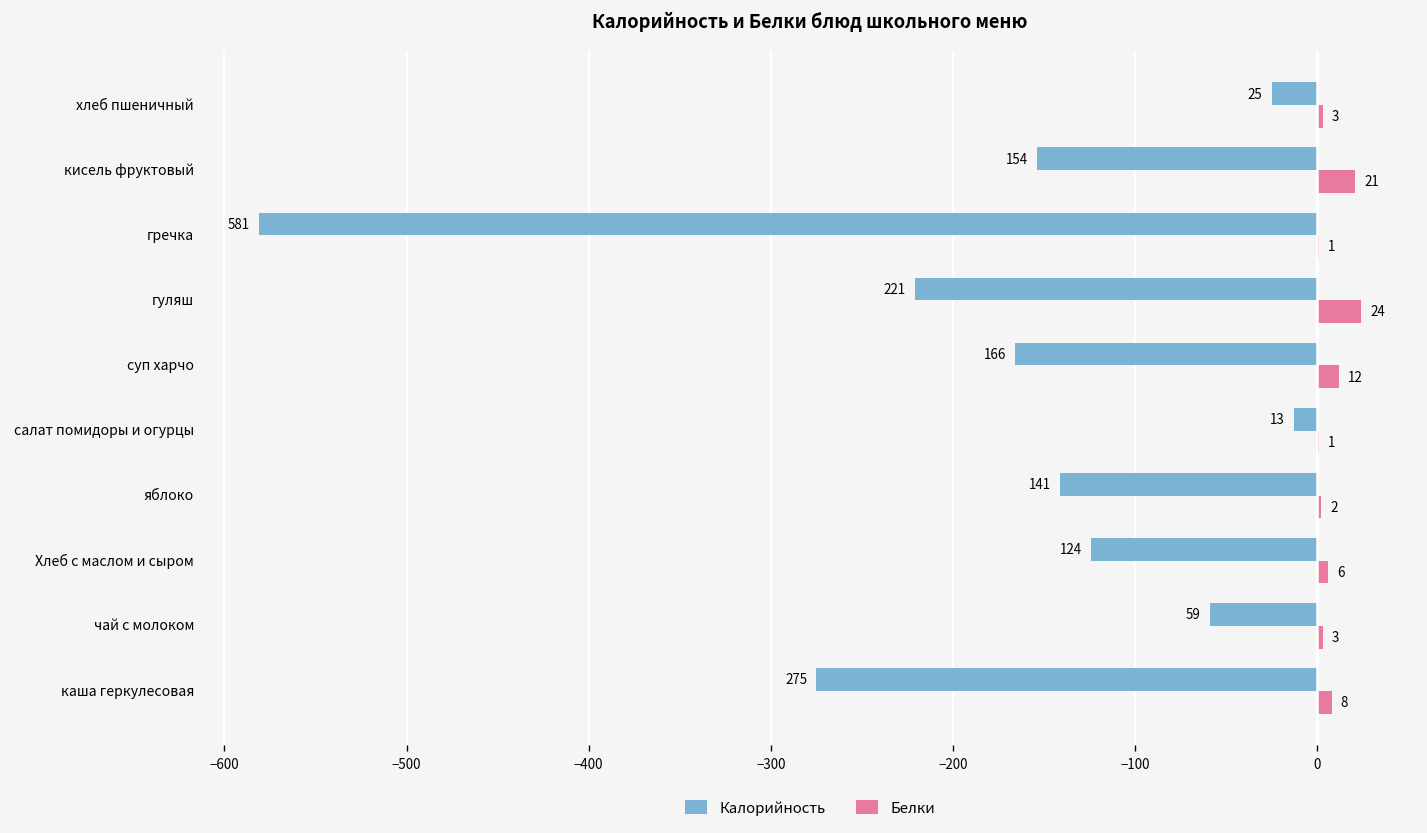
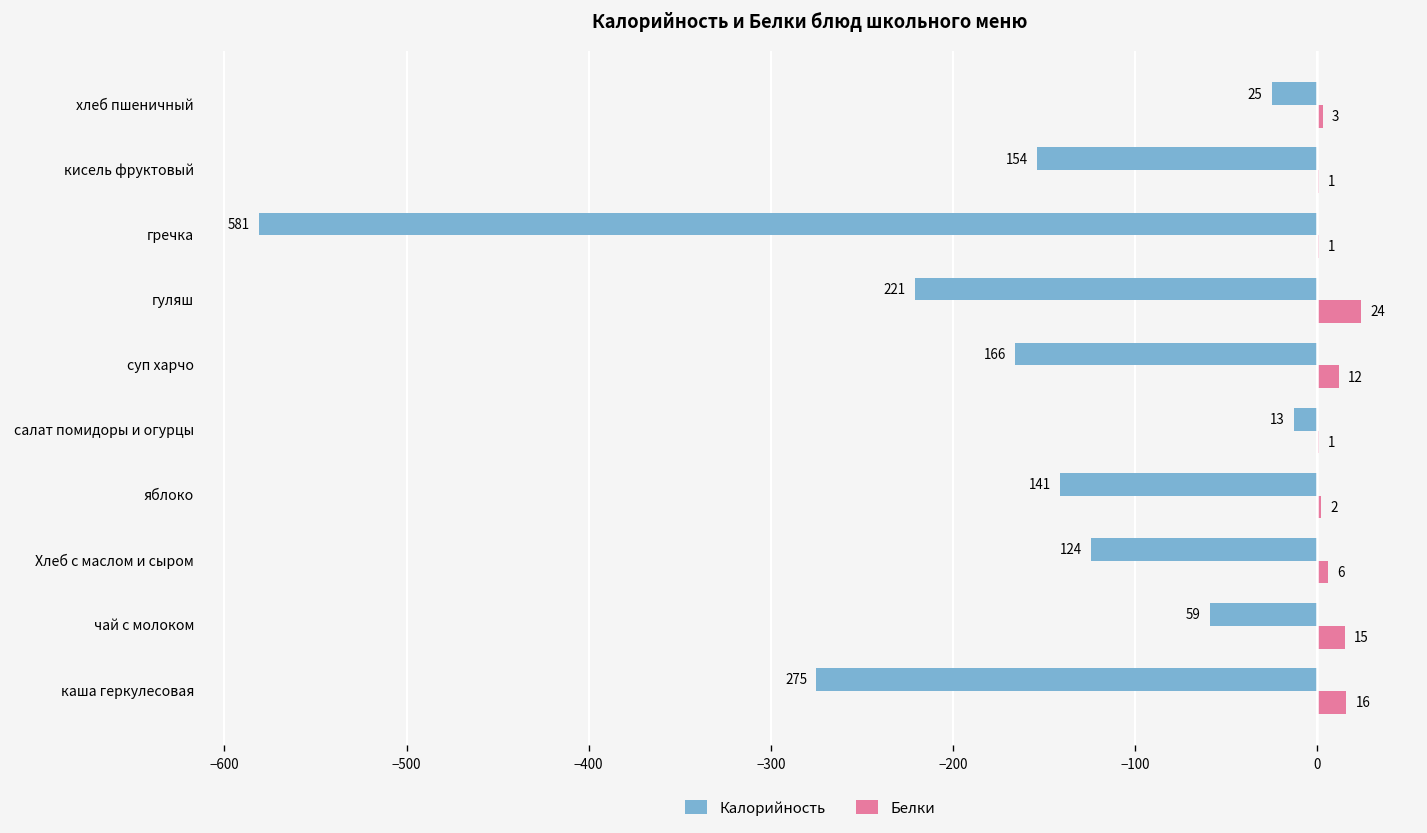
  {
    "Белки": {
      "хлеб пшеничный": 3,
-     "кисель фруктовый": 21,
+     "кисель фруктовый": 1,
      "гречка": 1,
      "гуляш": 24,
      "суп харчо": 12,
      "салат помидоры и огурцы": 1,
      "яблоко": 2,
      "Хлеб с маслом и сыром": 6,
-     "чай с молоком": 3,
-     "каша геркулесовая": 8
+     "чай с молоком": 15,
+     "каша геркулесовая": 16
    }
  }
